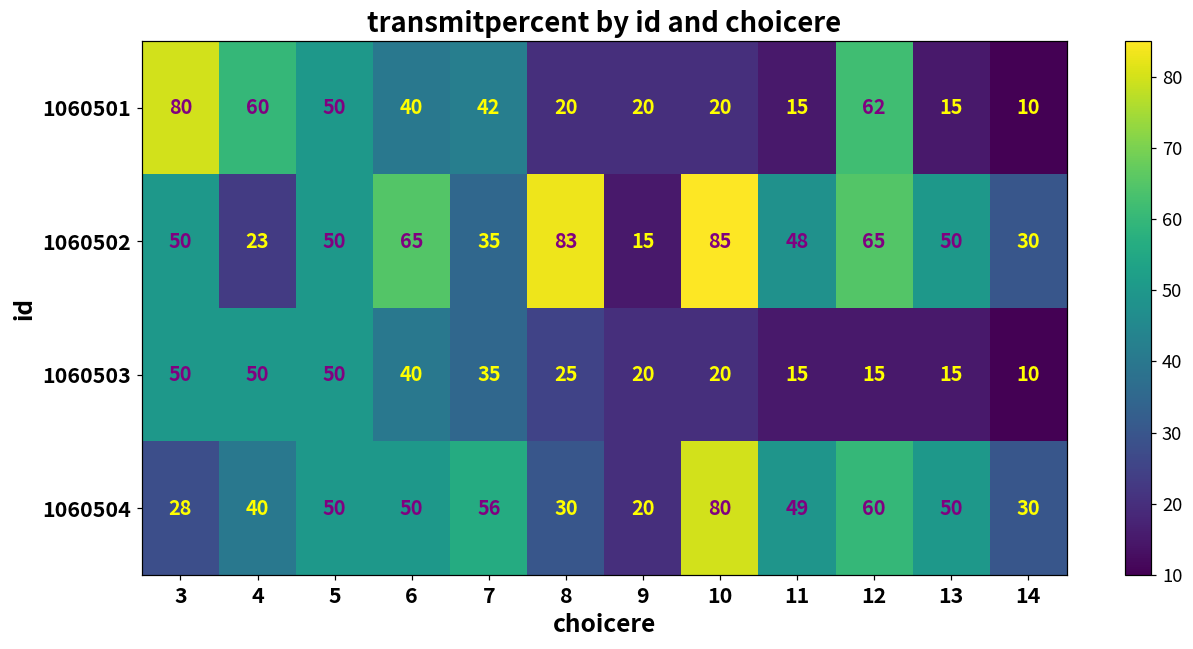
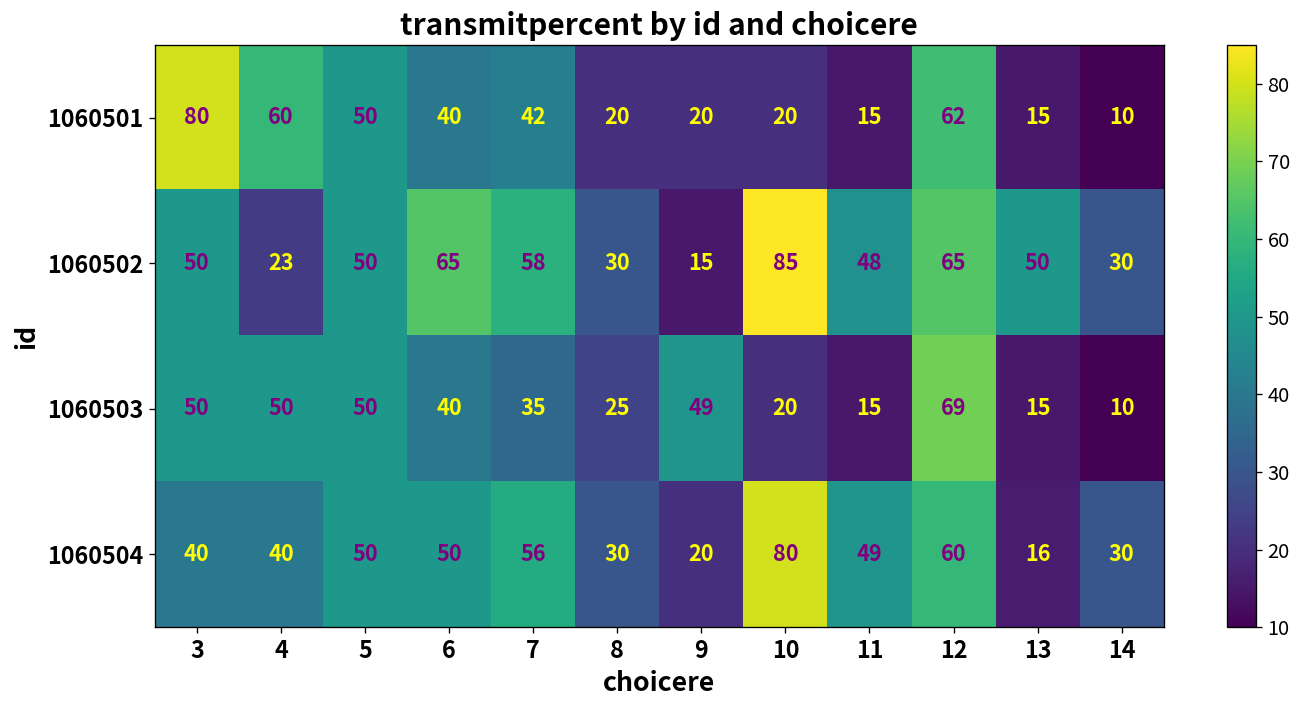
  {
    "1060501": {
      "3": 80,
      "4": 60,
      "5": 50,
      "6": 40,
      "7": 42,
      "8": 20,
      "9": 20,
      "10": 20,
      "11": 15,
      "12": 62,
      "13": 15,
      "14": 10
    },
    "1060502": {
      "3": 50,
      "4": 23,
      "5": 50,
      "6": 65,
-     "7": 35,
-     "8": 83,
+     "7": 58,
+     "8": 30,
      "9": 15,
      "10": 85,
      "11": 48,
      "12": 65,
      "13": 50,
      "14": 30
    },
    "1060503": {
      "3": 50,
      "4": 50,
      "5": 50,
      "6": 40,
      "7": 35,
      "8": 25,
-     "9": 20,
+     "9": 49,
      "10": 20,
      "11": 15,
-     "12": 15,
+     "12": 69,
      "13": 15,
      "14": 10
    },
    "1060504": {
-     "3": 28,
+     "3": 40,
      "4": 40,
      "5": 50,
      "6": 50,
      "7": 56,
      "8": 30,
      "9": 20,
      "10": 80,
      "11": 49,
      "12": 60,
-     "13": 50,
+     "13": 16,
      "14": 30
    }
  }
